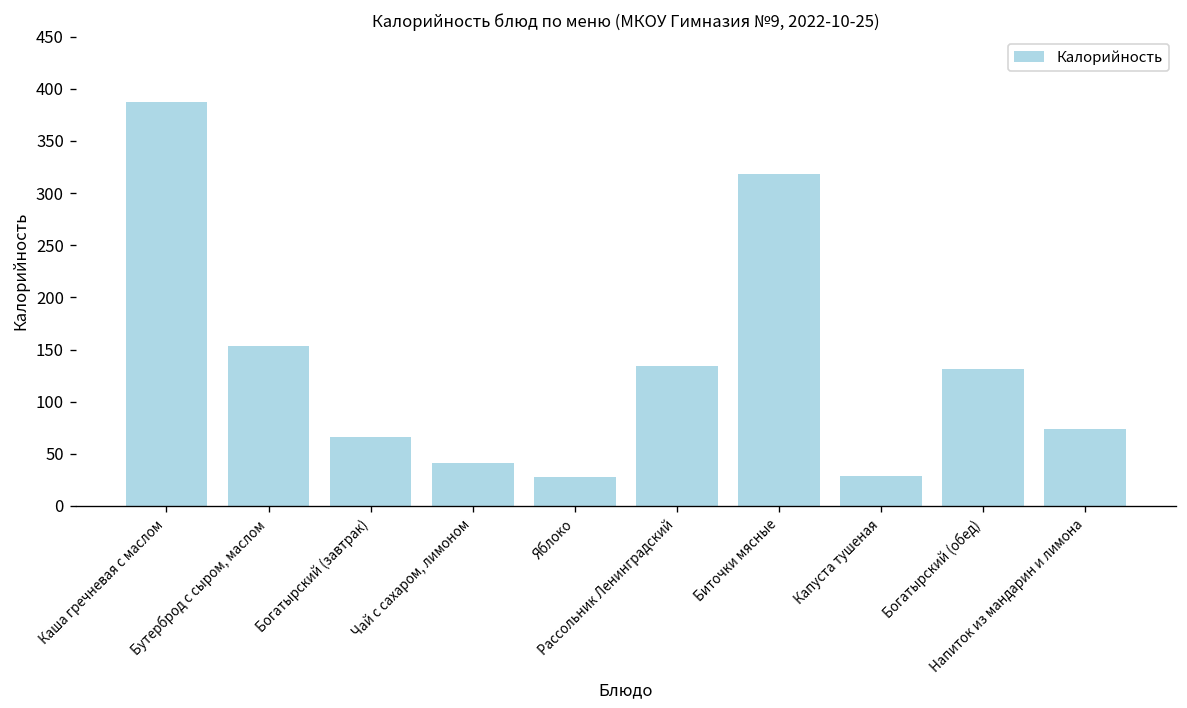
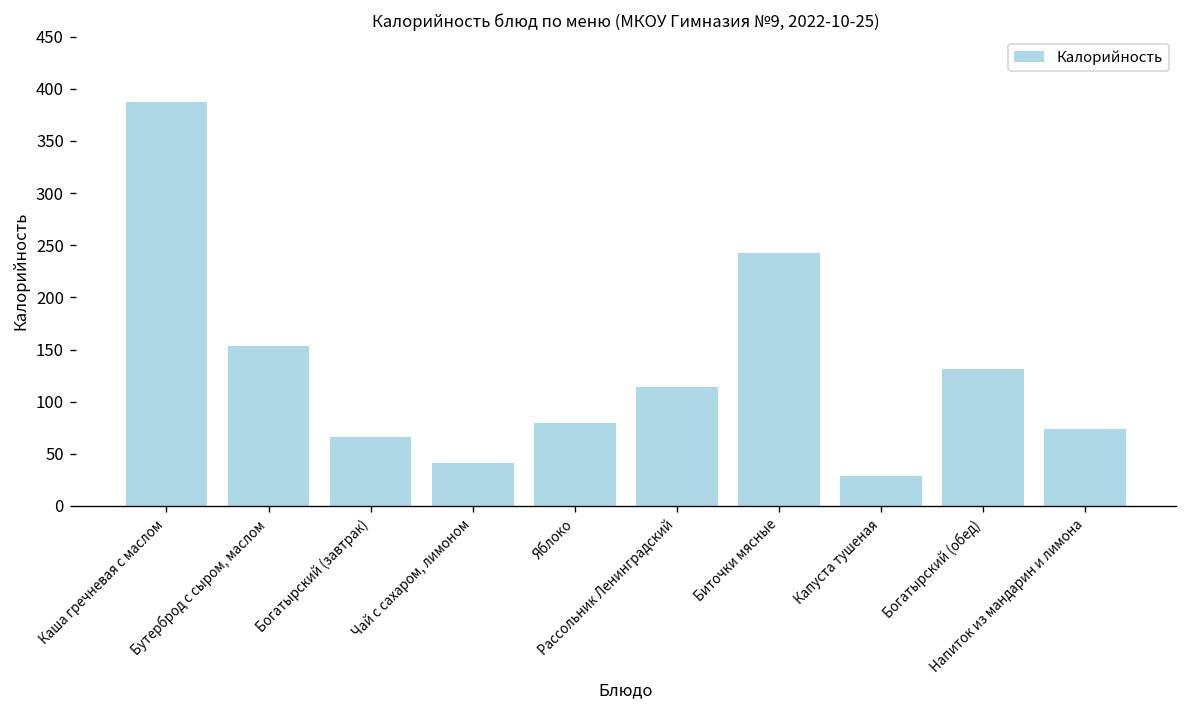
  {
    "Каша гречневая с маслом": 390,
    "Бутерброд с сыром, маслом": 150,
    "Богатырский (завтрак)": 70,
    "Чай с сахаром, лимоном": 40,
-   "Яблоко": 30,
-   "Рассольник Ленинградский": 130,
-   "Биточки мясные": 320,
+   "Яблоко": 80,
+   "Рассольник Ленинградский": 110,
+   "Биточки мясные": 240,
    "Капуста тушеная": 30,
    "Богатырский (обед)": 130,
    "Напиток из мандарин и лимона": 70
  }
